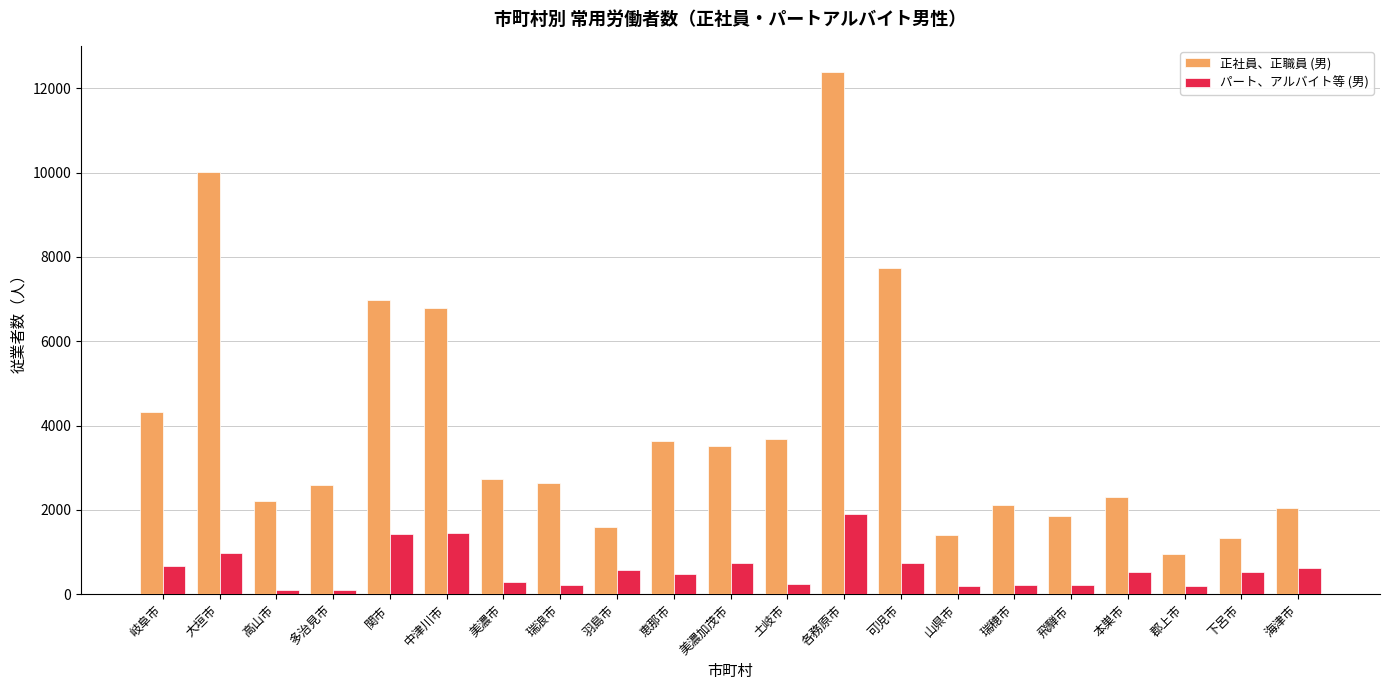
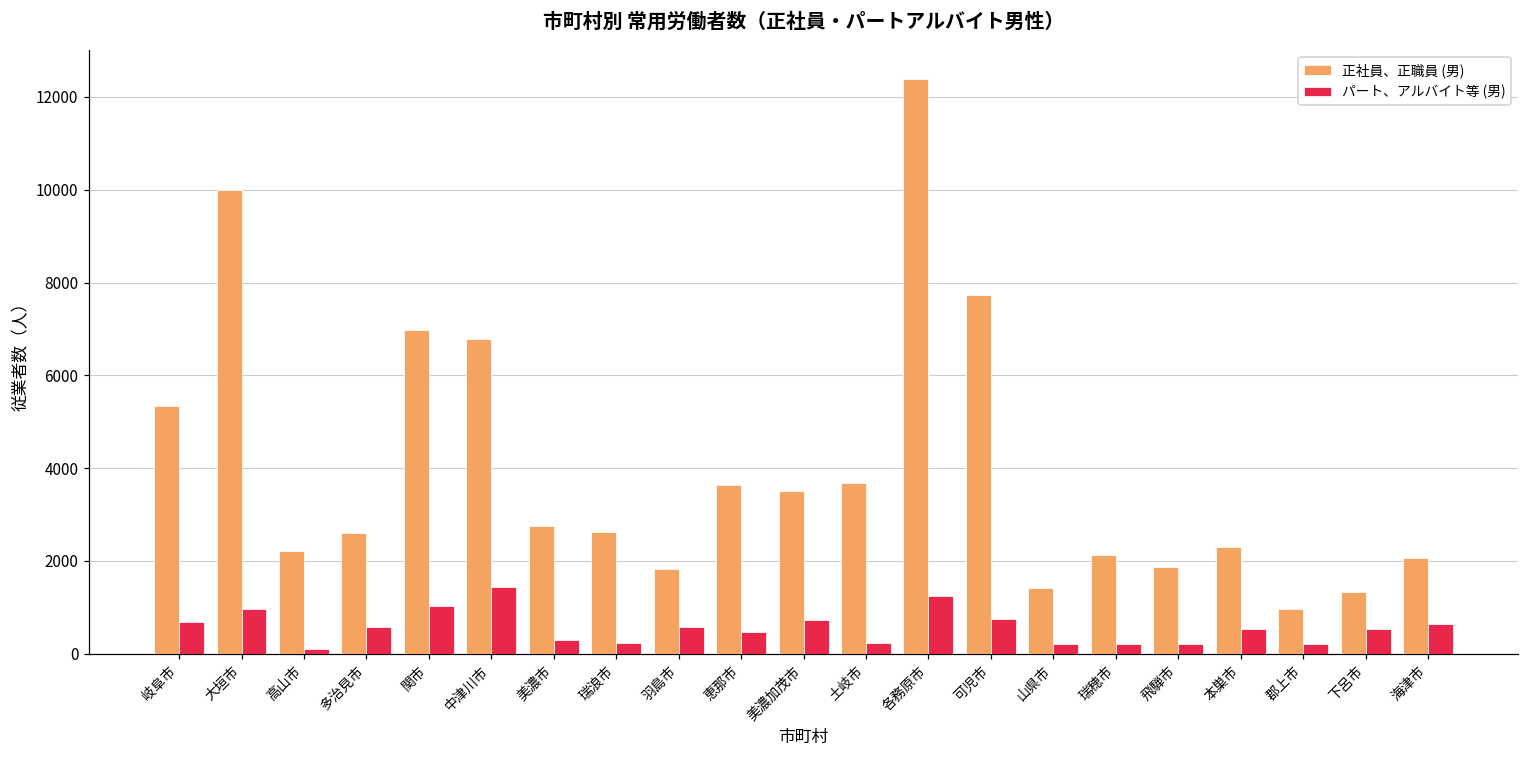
  {
    "正社員、正職員 (男)": {
-     "岐阜市": 4300,
+     "岐阜市": 5300,
      "大垣市": 10000,
      "高山市": 2200,
      "多治見市": 2600,
      "関市": 7000,
      "中津川市": 6800,
      "美濃市": 2700,
      "瑞浪市": 2600,
-     "羽島市": 1600,
+     "羽島市": 1800,
      "恵那市": 3600,
      "美濃加茂市": 3500,
      "土岐市": 3700,
      "各務原市": 12400,
      "可児市": 7700,
      "山県市": 1400,
      "瑞穂市": 2100,
      "飛騨市": 1900,
      "本巣市": 2300,
      "郡上市": 1000,
      "下呂市": 1300,
      "海津市": 2100
    },
    "パート、アルバイト等 (男)": {
      "岐阜市": 700,
      "大垣市": 1000,
      "高山市": 100,
-     "多治見市": 100,
-     "関市": 1400,
+     "多治見市": 600,
+     "関市": 1000,
      "中津川市": 1400,
      "美濃市": 300,
      "瑞浪市": 200,
      "羽島市": 600,
      "恵那市": 500,
      "美濃加茂市": 700,
      "土岐市": 200,
-     "各務原市": 1900,
+     "各務原市": 1200,
      "可児市": 700,
      "山県市": 200,
      "瑞穂市": 200,
      "飛騨市": 200,
      "本巣市": 500,
      "郡上市": 200,
      "下呂市": 500,
      "海津市": 600
    }
  }
